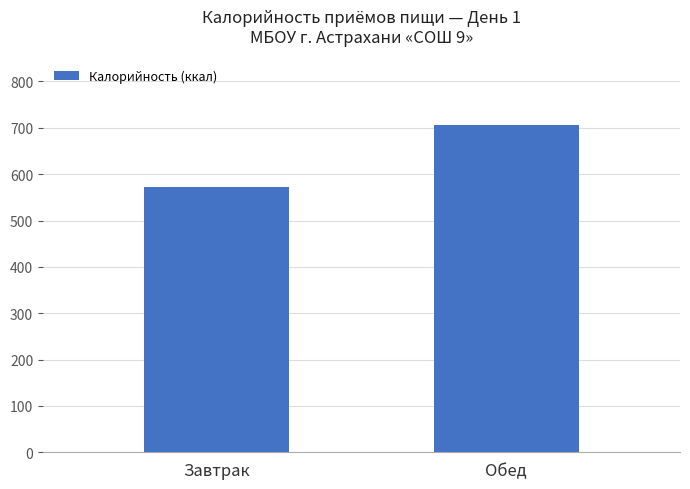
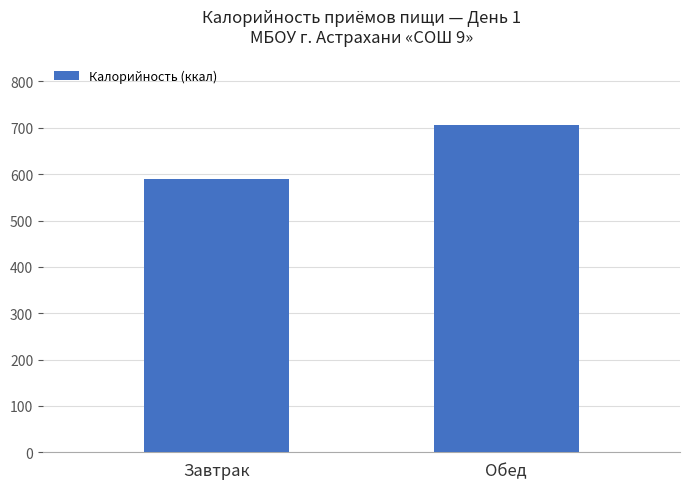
  {
-   "Завтрак": 570,
+   "Завтрак": 590,
    "Обед": 710
  }
